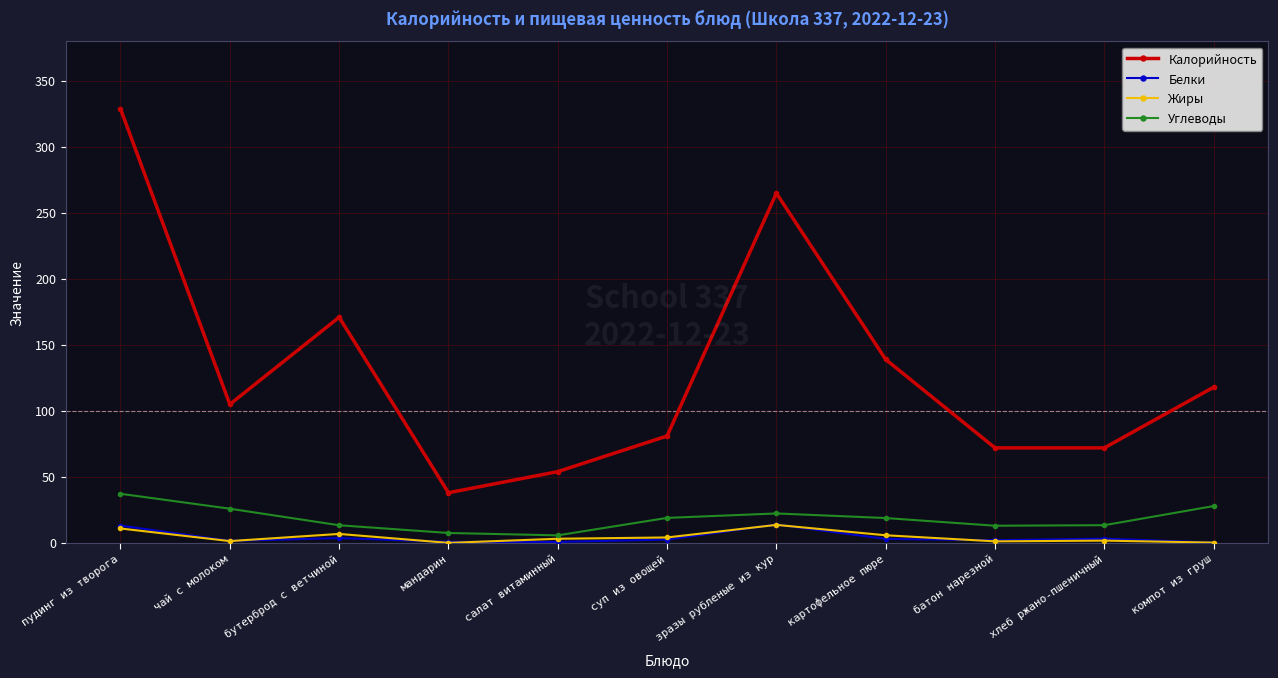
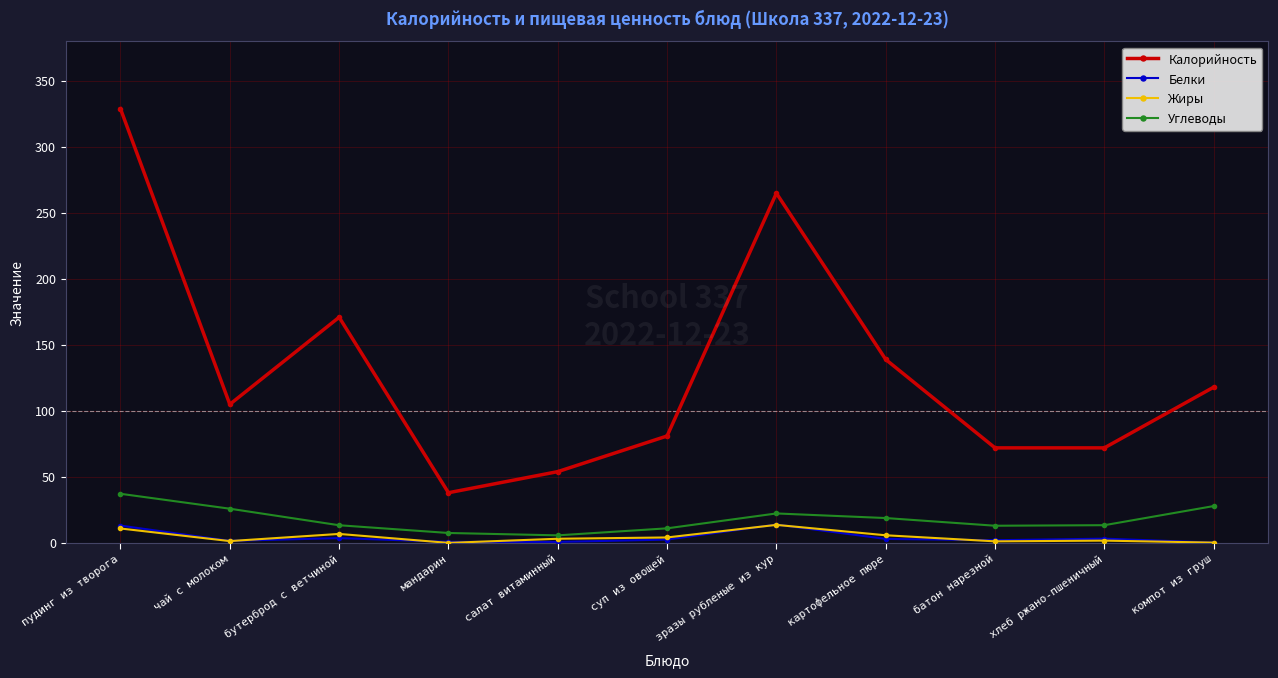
  {
    "Калорийность": {
      "пудинг из творога": 329,
      "чай с молоком": 105,
      "бутерброд с ветчиной": 171,
      "мандарин": 38,
      "салат витаминный": 54,
      "суп из овощей": 81,
      "зразы рубленые из кур": 265,
      "картофельное пюре": 139,
      "батон нарезной": 72,
      "хлеб ржано-пшеничный": 72,
      "компот из груш": 118
    },
    "Белки": {
      "пудинг из творога": 13,
      "бутерброд с ветчиной": 4,
      "салат витаминный": 1,
      "картофельное пюре": 3
    },
    "Жиры": {
      "пудинг из творога": 11,
      "бутерброд с ветчиной": 7,
      "салат витаминный": 3,
      "картофельное пюре": 6
    },
    "Углеводы": {
      "пудинг из творога": 37,
      "чай с молоком": 26,
      "бутерброд с ветчиной": 13,
      "мандарин": 8,
      "салат витаминный": 6,
-     "суп из овощей": 19,
+     "суп из овощей": 11,
      "зразы рубленые из кур": 22,
      "картофельное пюре": 19,
      "батон нарезной": 13,
      "хлеб ржано-пшеничный": 13,
      "компот из груш": 28
    }
  }
